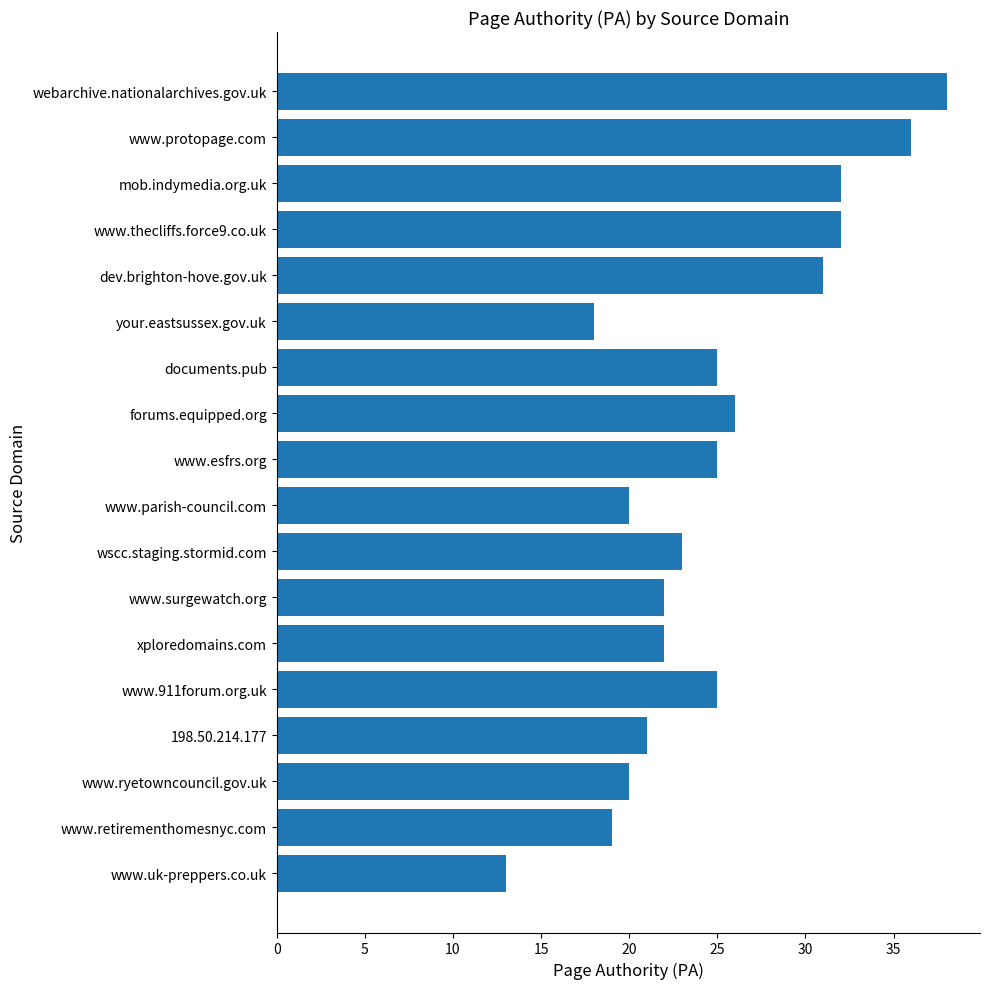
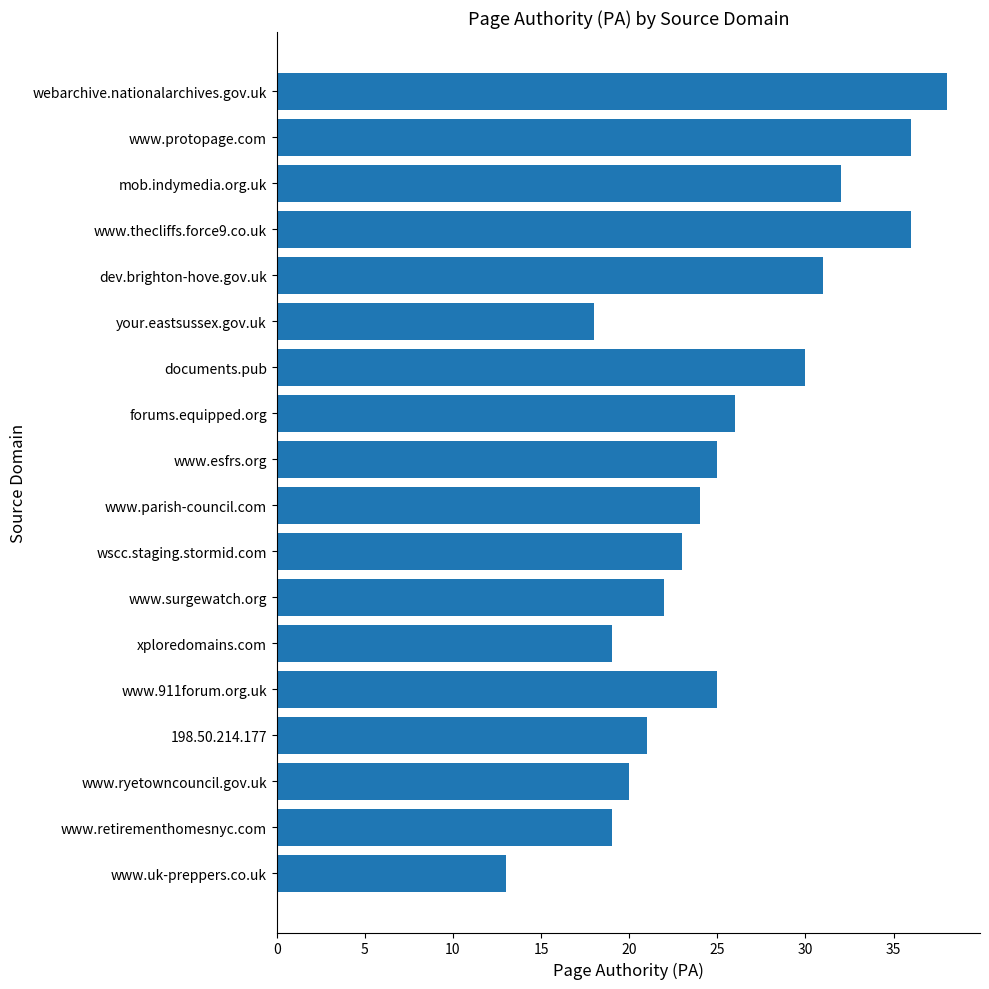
  {
    "webarchive.nationalarchives.gov.uk": 38,
    "www.protopage.com": 36,
    "mob.indymedia.org.uk": 32,
-   "www.thecliffs.force9.co.uk": 32,
+   "www.thecliffs.force9.co.uk": 36,
    "dev.brighton-hove.gov.uk": 31,
    "your.eastsussex.gov.uk": 18,
-   "documents.pub": 25,
+   "documents.pub": 30,
    "forums.equipped.org": 26,
    "www.esfrs.org": 25,
-   "www.parish-council.com": 20,
+   "www.parish-council.com": 24,
    "wscc.staging.stormid.com": 23,
    "www.surgewatch.org": 22,
-   "xploredomains.com": 22,
+   "xploredomains.com": 19,
    "www.911forum.org.uk": 25,
    "198.50.214.177": 21,
    "www.ryetowncouncil.gov.uk": 20,
    "www.retirementhomesnyc.com": 19,
    "www.uk-preppers.co.uk": 13
  }
